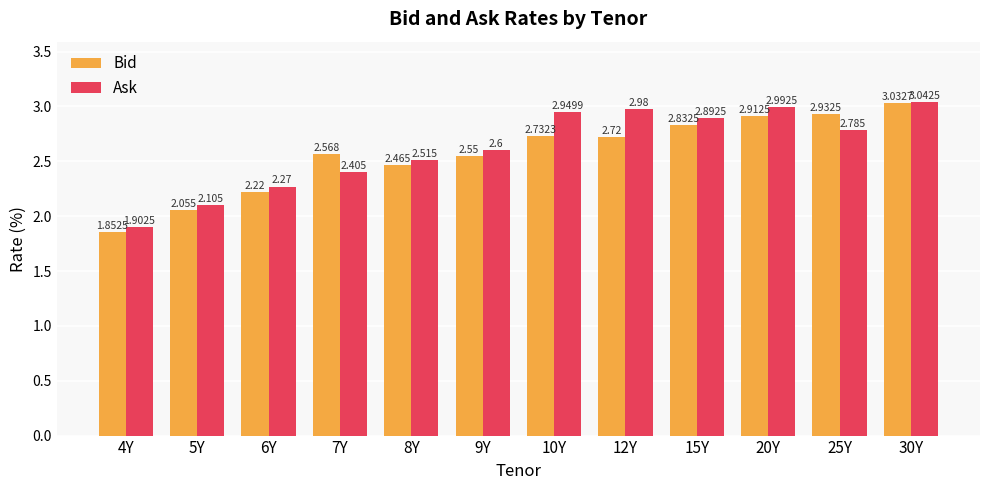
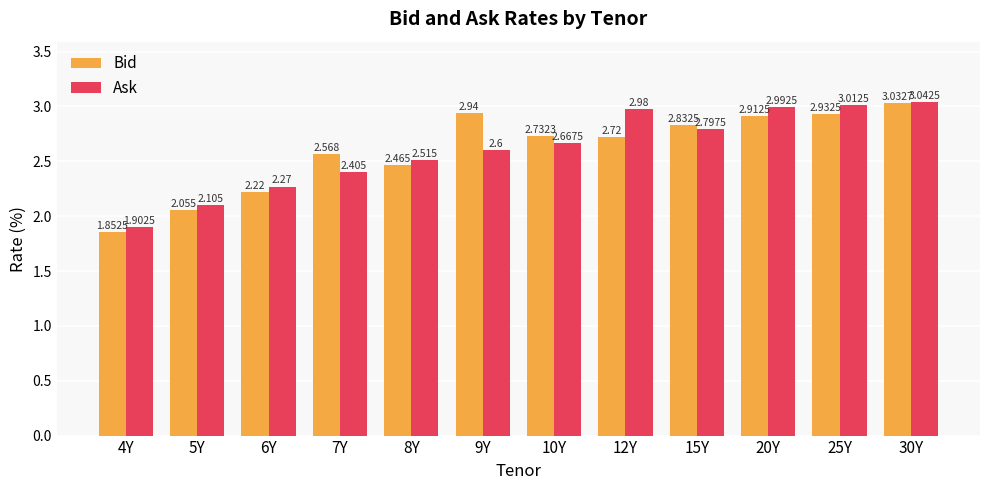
  {
    "Bid": {
      "4Y": 1.8525,
      "5Y": 2.055,
      "6Y": 2.22,
      "7Y": 2.568,
      "8Y": 2.465,
-     "9Y": 2.55,
+     "9Y": 2.94,
      "10Y": 2.7323,
      "12Y": 2.72,
      "15Y": 2.8325,
      "20Y": 2.9125,
      "25Y": 2.9325,
      "30Y": 3.0327
    },
    "Ask": {
      "4Y": 1.9025,
      "5Y": 2.105,
      "6Y": 2.27,
      "7Y": 2.405,
      "8Y": 2.515,
      "9Y": 2.6,
-     "10Y": 2.9499,
+     "10Y": 2.6675,
      "12Y": 2.98,
-     "15Y": 2.8925,
+     "15Y": 2.7975,
      "20Y": 2.9925,
-     "25Y": 2.785,
+     "25Y": 3.0125,
      "30Y": 3.0425
    }
  }
